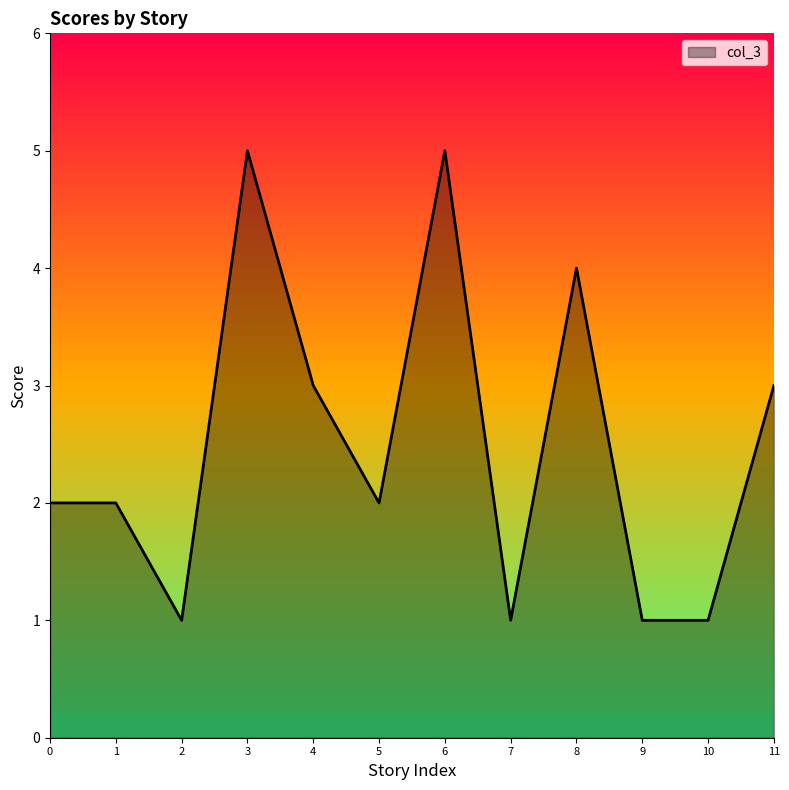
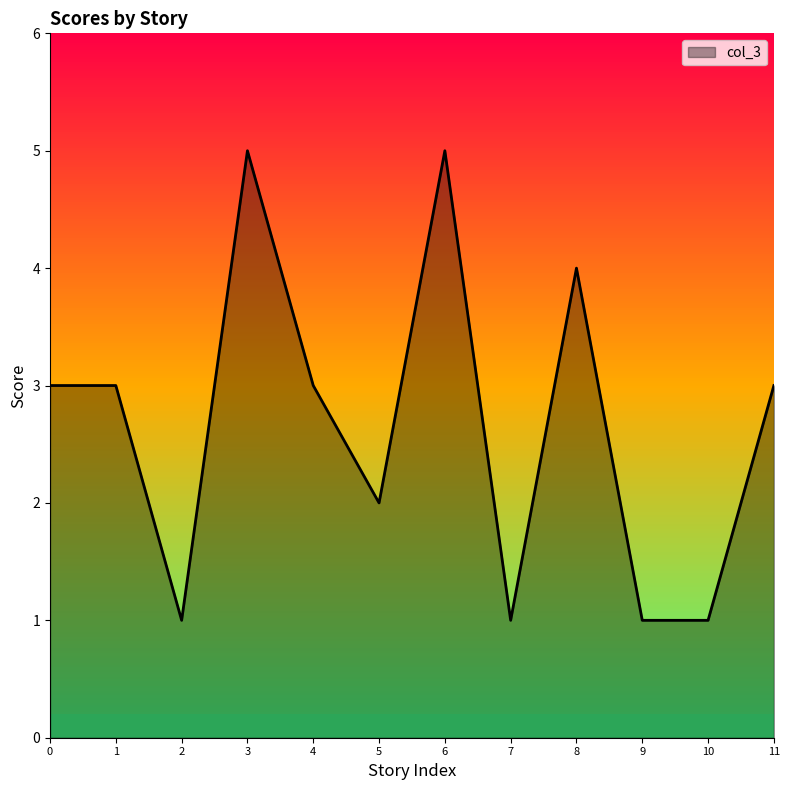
  {
-   "0": 2,
-   "1": 2,
+   "0": 3,
+   "1": 3,
    "2": 1,
    "3": 5,
    "4": 3,
    "5": 2,
    "6": 5,
    "7": 1,
    "8": 4,
    "9": 1,
    "10": 1,
    "11": 3
  }
